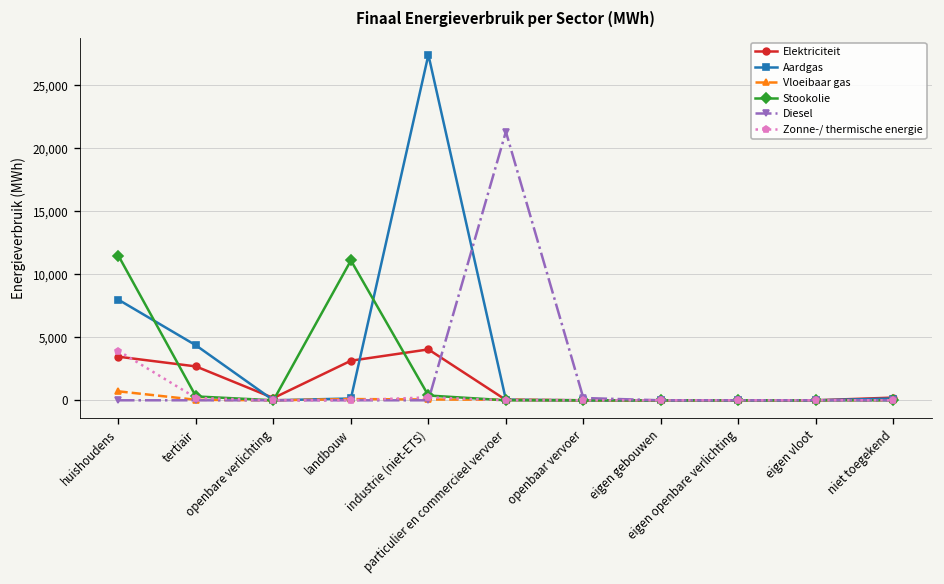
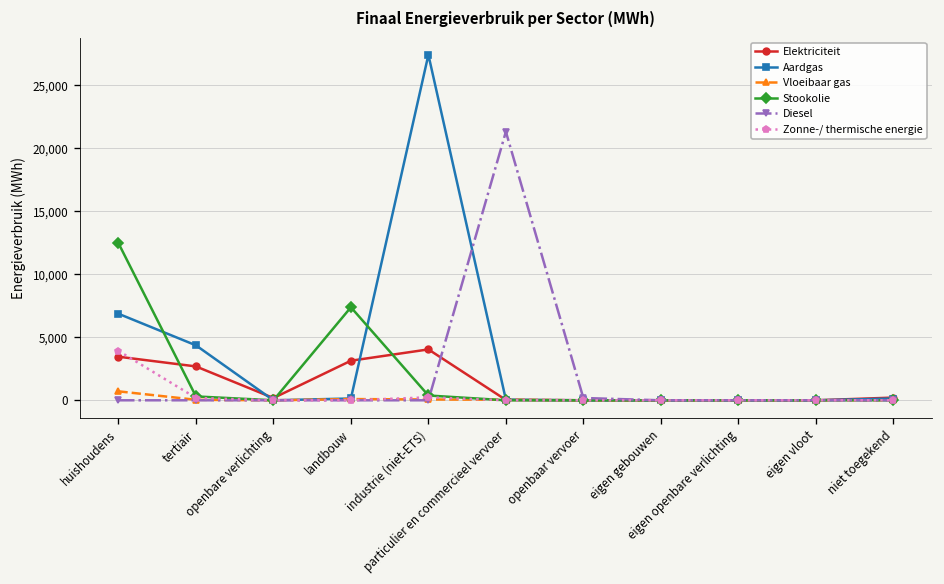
  {
    "Elektriciteit": {
      "huishoudens": "3,500",
      "tertiair": "2,700",
      "landbouw": "3,100",
      "industrie (niet-ETS)": "4,000"
    },
    "Aardgas": {
-     "huishoudens": "8,000",
+     "huishoudens": "6,900",
      "tertiair": "4,400",
      "industrie (niet-ETS)": "27,400"
    },
    "Vloeibaar gas": {
      "huishoudens": "700"
    },
    "Stookolie": {
-     "huishoudens": "11,500",
-     "landbouw": "11,100"
+     "huishoudens": "12,500",
+     "landbouw": "7,400"
    },
    "Diesel": {
      "huishoudens": "0",
      "particulier en commercieel vervoer": "21,300"
    },
    "Zonne-/ thermische energie": {
      "huishoudens": "3,900"
    }
  }
